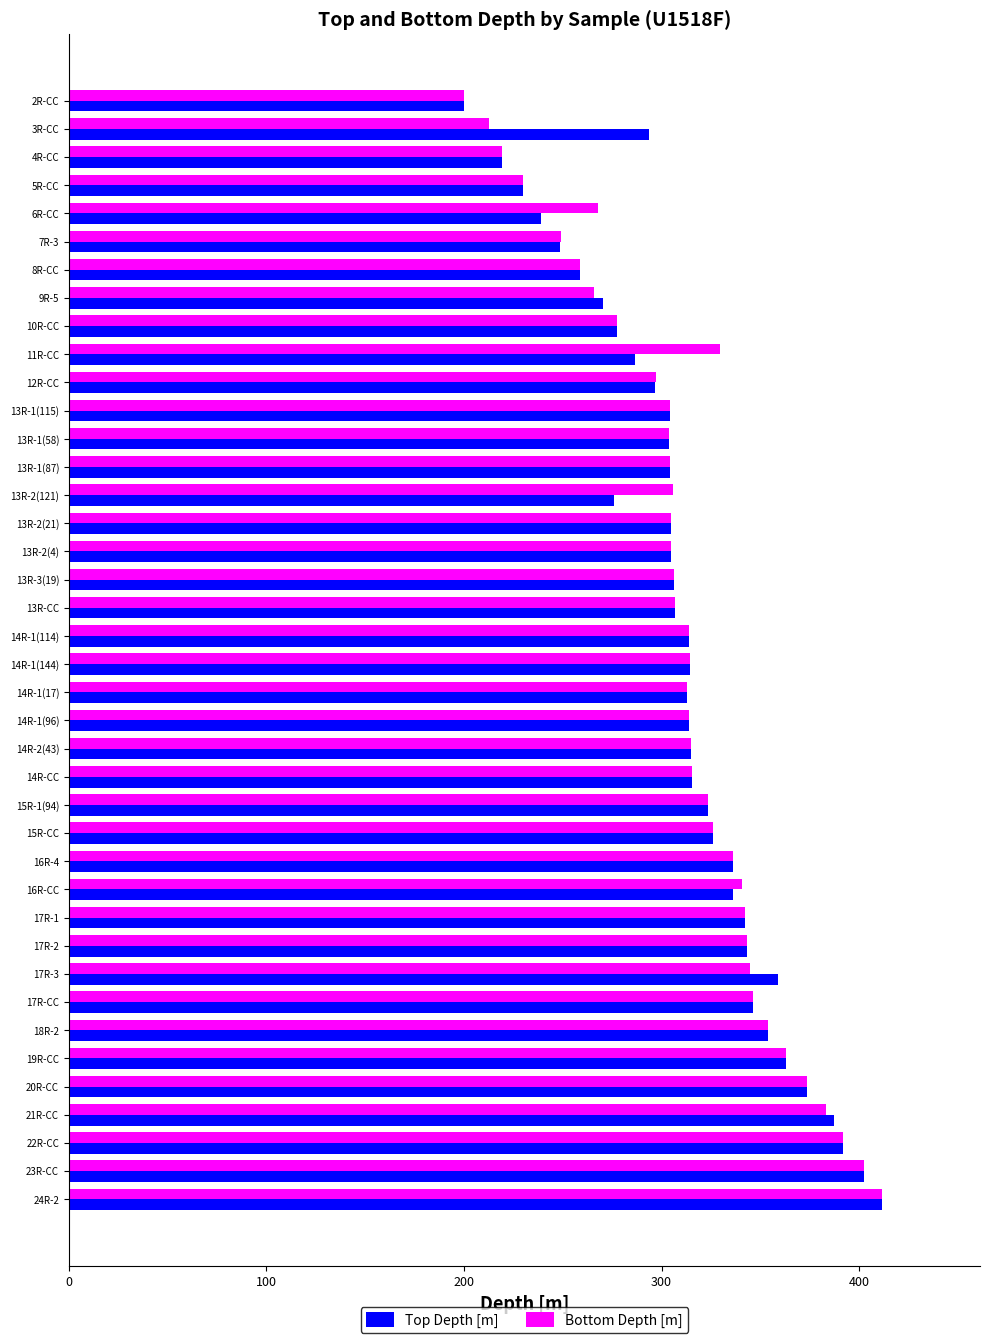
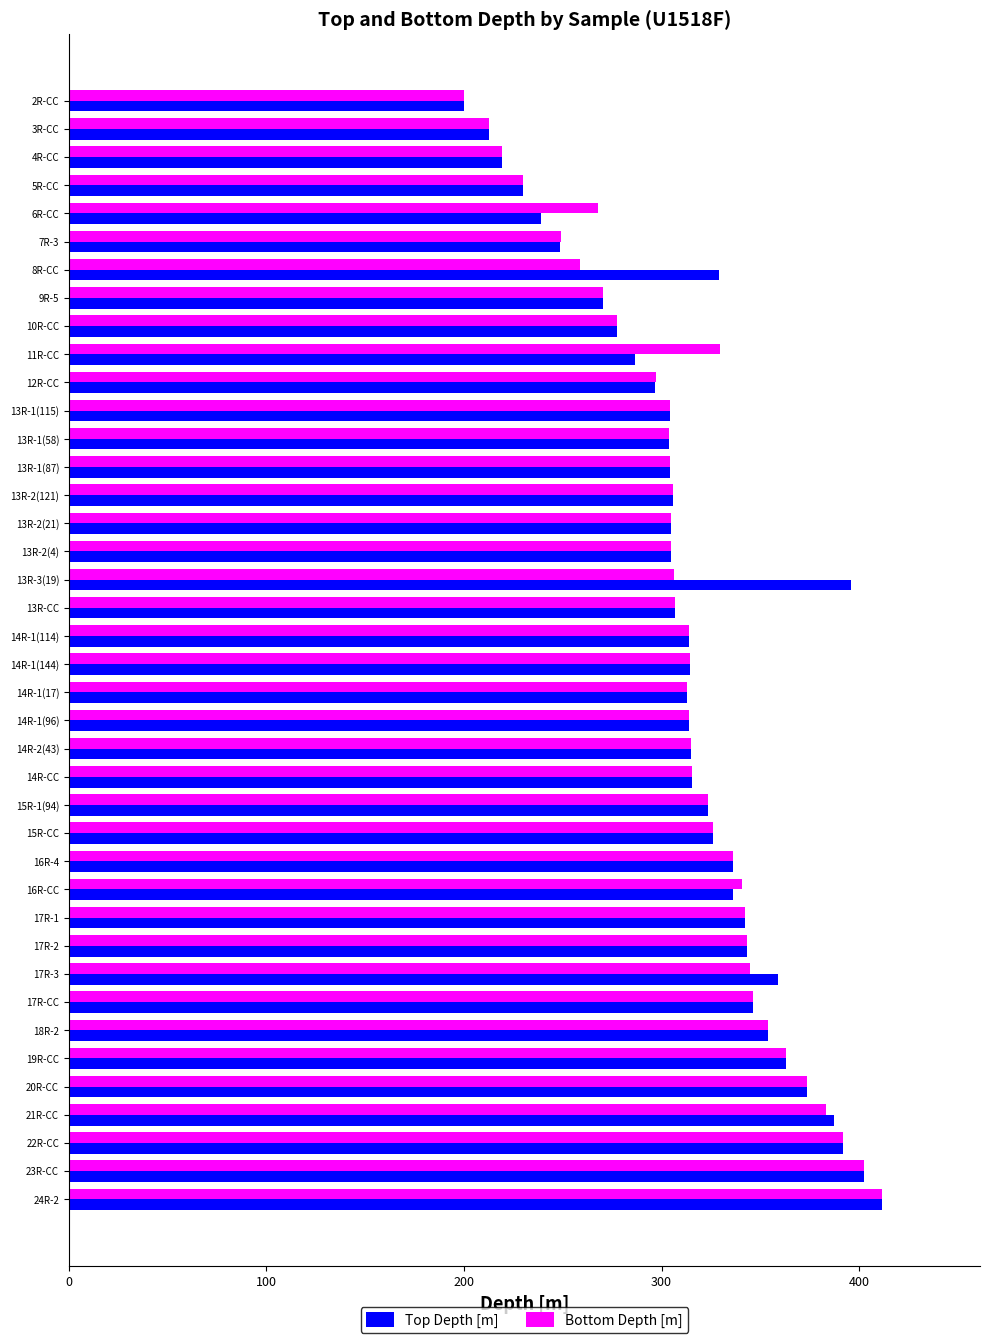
  {
    "Top Depth [m]": {
      "2R-CC": 200,
-     "3R-CC": 294,
+     "3R-CC": 212,
      "4R-CC": 219,
      "5R-CC": 230,
      "6R-CC": 239,
      "7R-3": 249,
-     "8R-CC": 259,
+     "8R-CC": 329,
      "9R-5": 270,
      "10R-CC": 278,
      "11R-CC": 287,
      "12R-CC": 297,
      "13R-1(115)": 304,
      "13R-1(58)": 304,
      "13R-1(87)": 304,
-     "13R-2(121)": 276,
+     "13R-2(121)": 306,
      "13R-2(21)": 305,
      "13R-2(4)": 305,
-     "13R-3(19)": 306,
+     "13R-3(19)": 396,
      "13R-CC": 307,
      "14R-1(114)": 314,
      "14R-1(144)": 314,
      "14R-1(17)": 313,
      "14R-1(96)": 314,
      "14R-2(43)": 315,
      "14R-CC": 315,
      "15R-1(94)": 323,
      "15R-CC": 326,
      "16R-4": 336,
      "16R-CC": 336,
      "17R-1": 342,
      "17R-2": 343,
      "17R-3": 359,
      "17R-CC": 346,
      "18R-2": 354,
      "19R-CC": 363,
      "20R-CC": 374,
      "21R-CC": 387,
      "22R-CC": 392,
      "23R-CC": 403,
      "24R-2": 412
    },
    "Bottom Depth [m]": {
      "2R-CC": 200,
      "3R-CC": 213,
      "4R-CC": 219,
      "5R-CC": 230,
      "6R-CC": 268,
      "7R-3": 249,
      "8R-CC": 259,
-     "9R-5": 266,
+     "9R-5": 270,
      "10R-CC": 278,
      "11R-CC": 329,
      "12R-CC": 297,
      "13R-1(115)": 304,
      "13R-1(58)": 304,
      "13R-1(87)": 304,
      "13R-2(121)": 306,
      "13R-2(21)": 305,
      "13R-2(4)": 305,
      "13R-3(19)": 306,
      "13R-CC": 307,
      "14R-1(114)": 314,
      "14R-1(144)": 314,
      "14R-1(17)": 313,
      "14R-1(96)": 314,
      "14R-2(43)": 315,
      "14R-CC": 315,
      "15R-1(94)": 323,
      "15R-CC": 326,
      "16R-4": 336,
      "16R-CC": 341,
      "17R-1": 342,
      "17R-2": 343,
      "17R-3": 345,
      "17R-CC": 347,
      "18R-2": 354,
      "19R-CC": 363,
      "20R-CC": 374,
      "21R-CC": 383,
      "22R-CC": 392,
      "23R-CC": 403,
      "24R-2": 412
    }
  }
